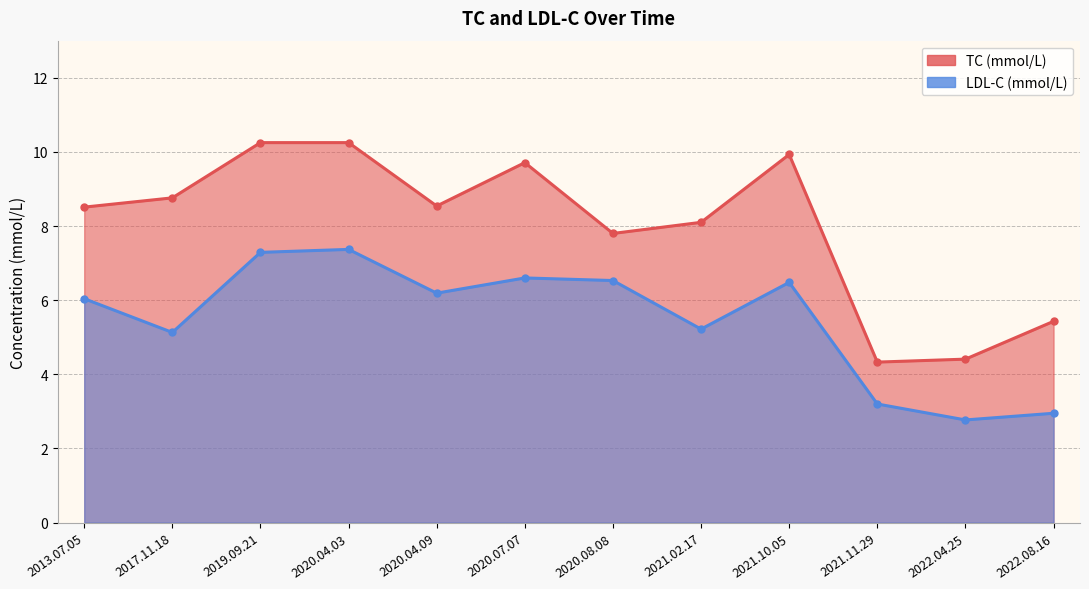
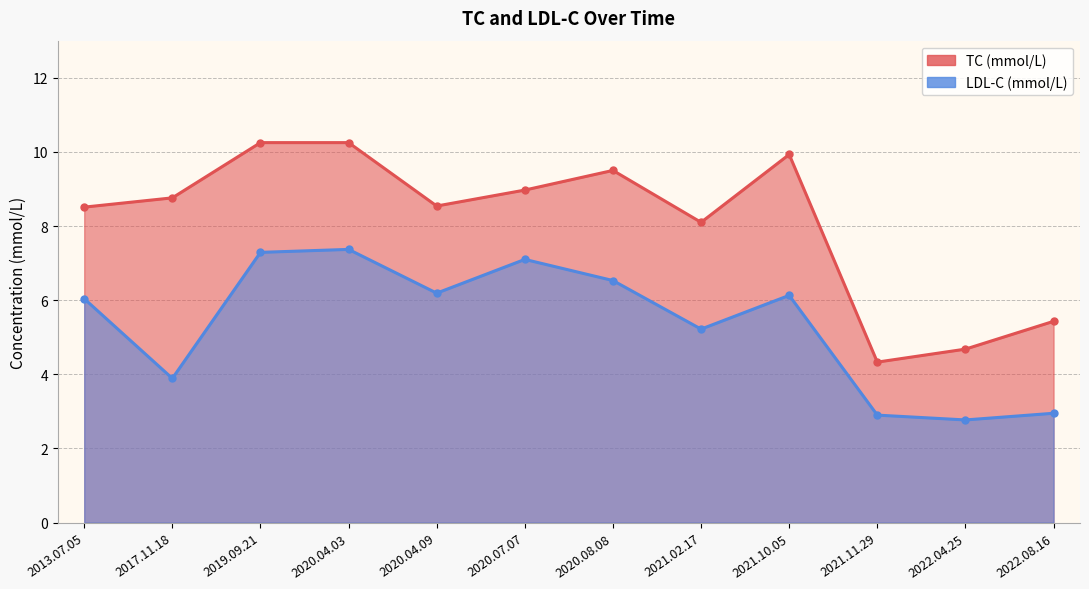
  {
    "TC (mmol/L)": {
      "2013.07.05": 8.5,
      "2017.11.18": 8.8,
      "2019.09.21": 10.3,
      "2020.04.03": 10.3,
      "2020.04.09": 8.5,
-     "2020.07.07": 9.7,
-     "2020.08.08": 7.8,
+     "2020.07.07": 9.0,
+     "2020.08.08": 9.5,
      "2021.02.17": 8.1,
      "2021.10.05": 9.9,
      "2021.11.29": 4.3,
-     "2022.04.25": 4.4,
+     "2022.04.25": 4.7,
      "2022.08.16": 5.4
    },
    "LDL-C (mmol/L)": {
      "2013.07.05": 6.0,
-     "2017.11.18": 5.1,
+     "2017.11.18": 3.9,
      "2019.09.21": 7.3,
      "2020.04.03": 7.4,
      "2020.04.09": 6.2,
-     "2020.07.07": 6.6,
+     "2020.07.07": 7.1,
      "2020.08.08": 6.5,
      "2021.02.17": 5.2,
-     "2021.10.05": 6.5,
-     "2021.11.29": 3.2,
+     "2021.10.05": 6.1,
+     "2021.11.29": 2.9,
      "2022.04.25": 2.8,
      "2022.08.16": 3.0
    }
  }
